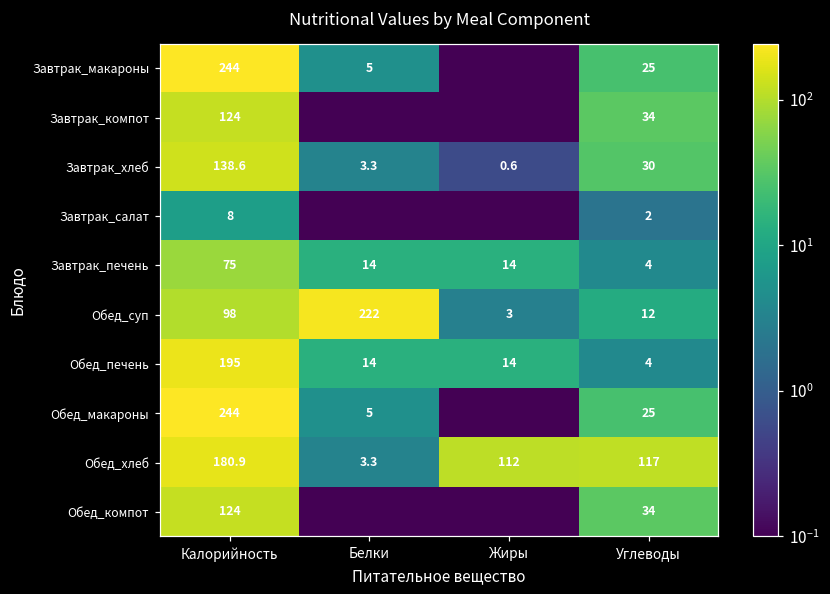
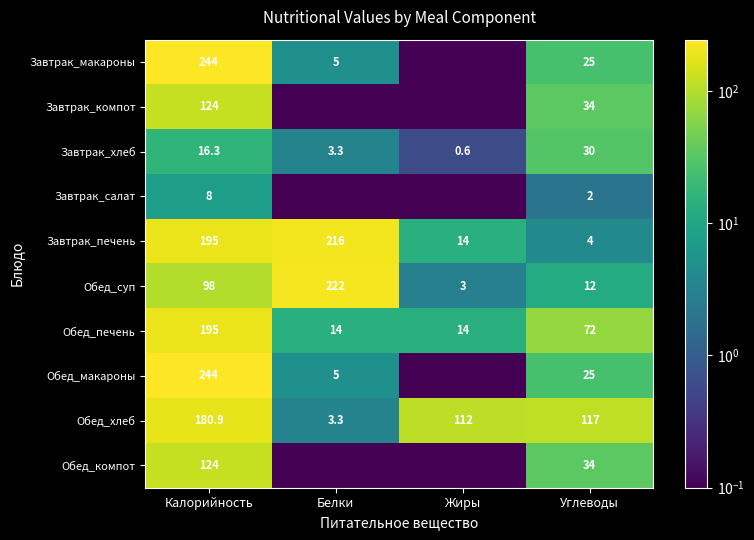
  {
    "Завтрак_макароны": {
      "Калорийность": 244,
      "Белки": 5,
      "Углеводы": 25
    },
    "Завтрак_компот": {
      "Калорийность": 124,
      "Углеводы": 34
    },
    "Завтрак_хлеб": {
-     "Калорийность": 138.6,
+     "Калорийность": 16.3,
      "Белки": 3.3,
      "Жиры": 0.6,
      "Углеводы": 30
    },
    "Завтрак_салат": {
      "Калорийность": 8,
      "Углеводы": 2
    },
    "Завтрак_печень": {
-     "Калорийность": 75,
-     "Белки": 14,
+     "Калорийность": 195,
+     "Белки": 216,
      "Жиры": 14,
      "Углеводы": 4
    },
    "Обед_суп": {
      "Калорийность": 98,
      "Белки": 222,
      "Жиры": 3,
      "Углеводы": 12
    },
    "Обед_печень": {
      "Калорийность": 195,
      "Белки": 14,
      "Жиры": 14,
-     "Углеводы": 4
+     "Углеводы": 72
    },
    "Обед_макароны": {
      "Калорийность": 244,
      "Белки": 5,
      "Углеводы": 25
    },
    "Обед_хлеб": {
      "Калорийность": 180.9,
      "Белки": 3.3,
      "Жиры": 112,
      "Углеводы": 117
    },
    "Обед_компот": {
      "Калорийность": 124,
      "Углеводы": 34
    }
  }
